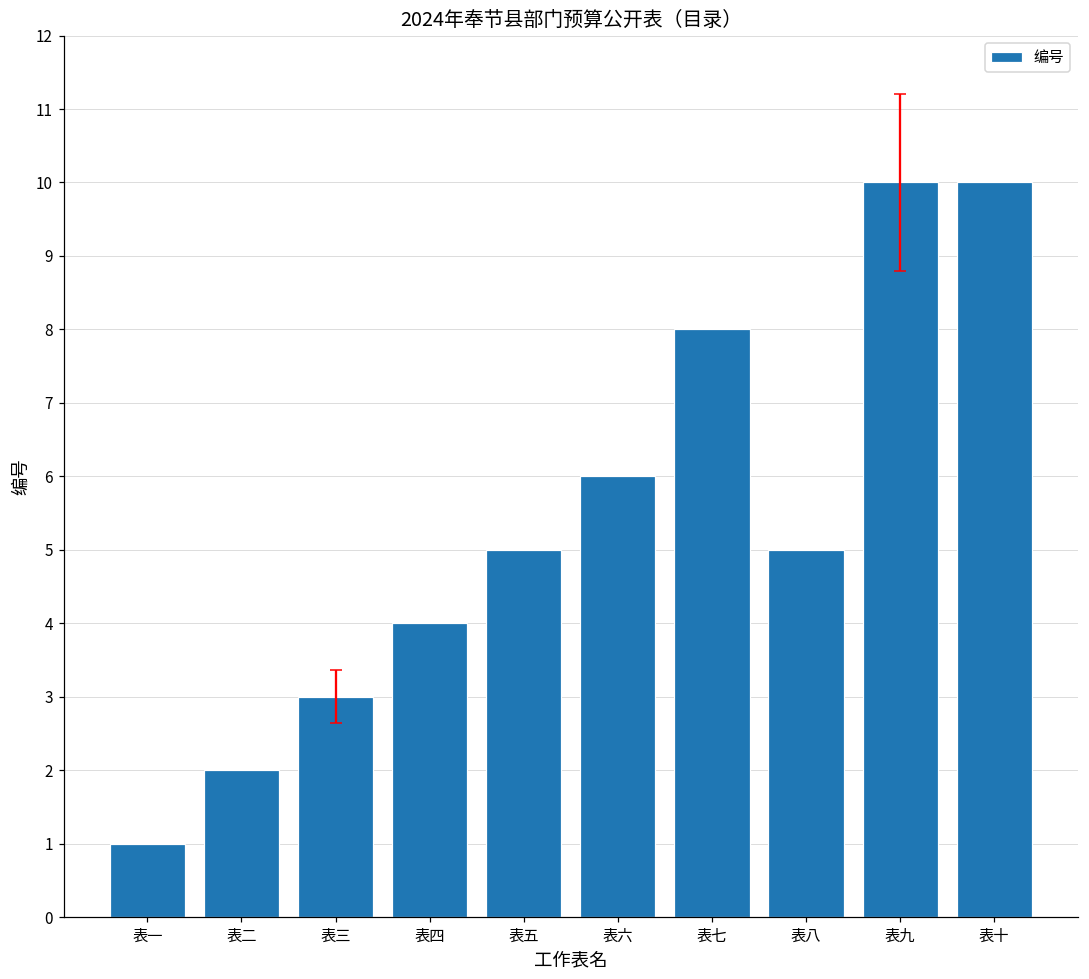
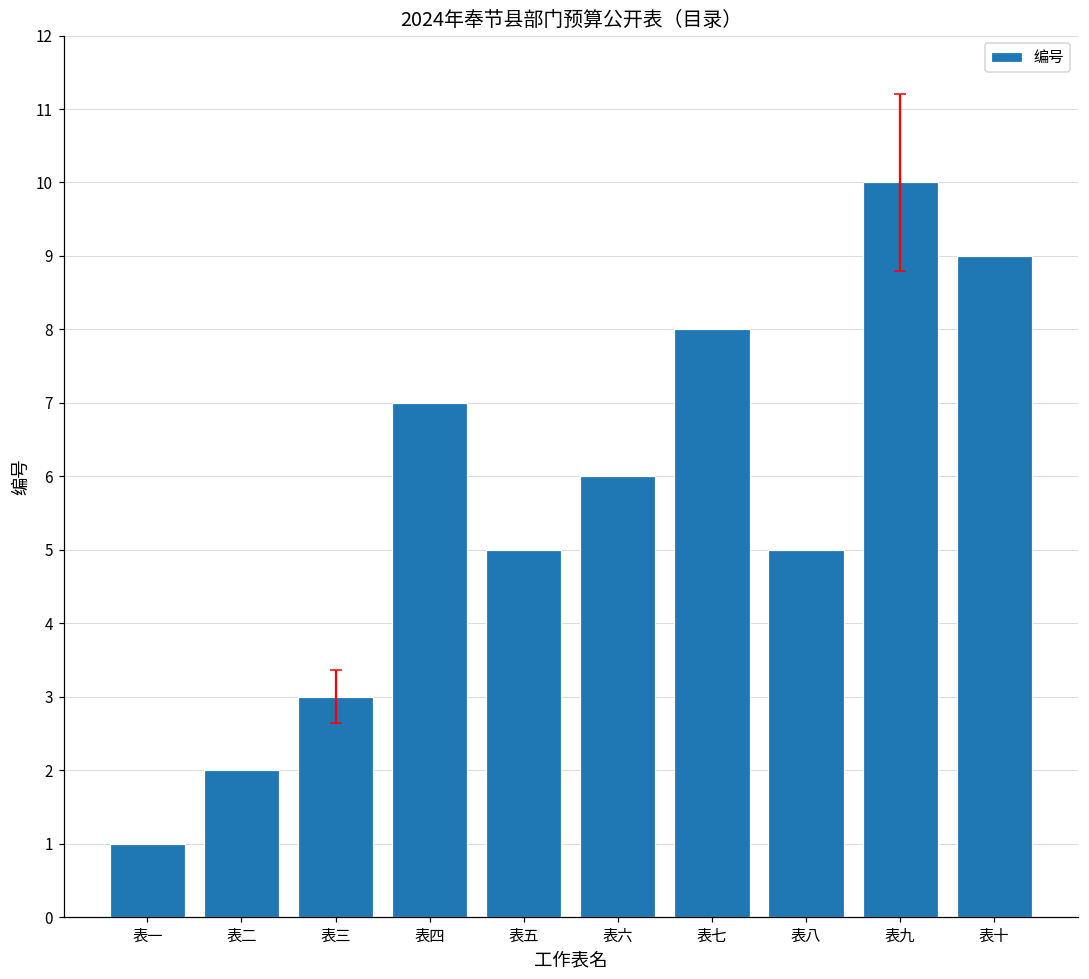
  {
    "编号": {
      "表一": 1,
      "表二": 2,
      "表三": 3,
-     "表四": 4,
+     "表四": 7,
      "表五": 5,
      "表六": 6,
      "表七": 8,
      "表八": 5,
      "表九": 10,
-     "表十": 10
+     "表十": 9
    }
  }
